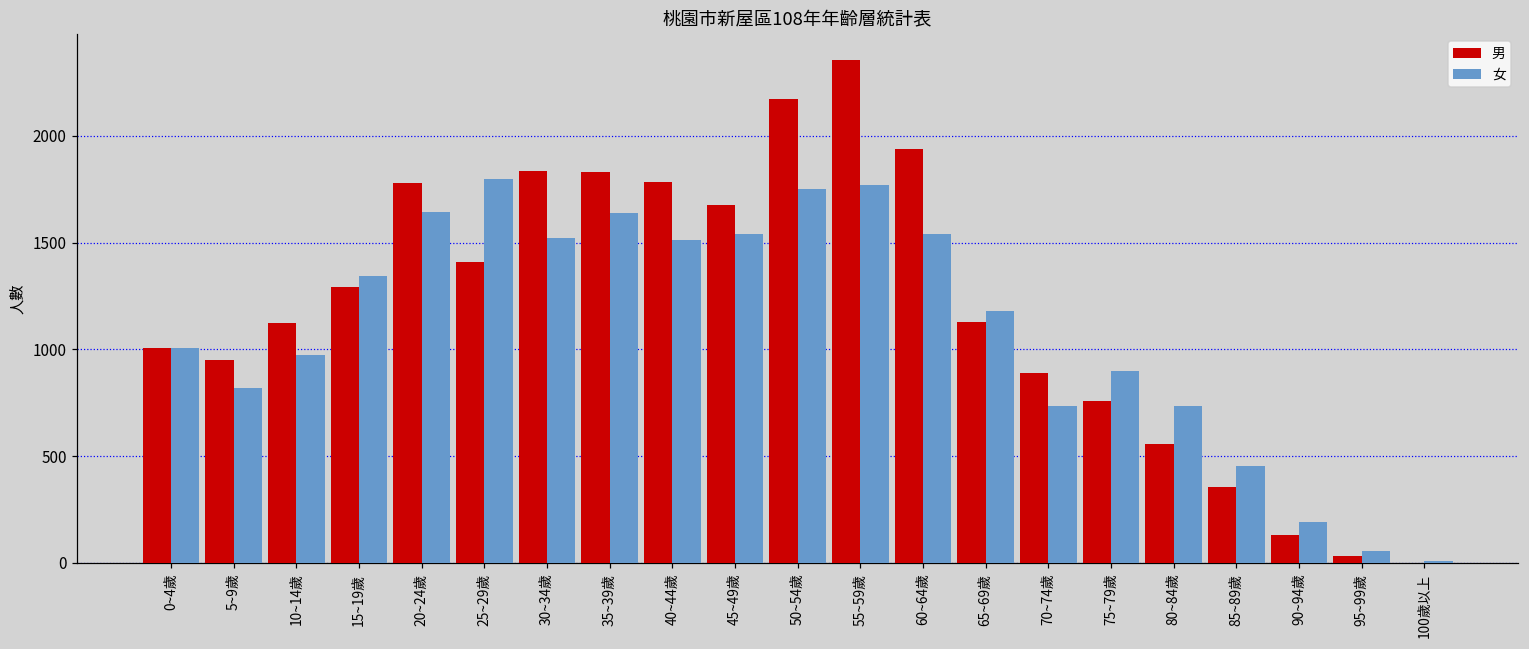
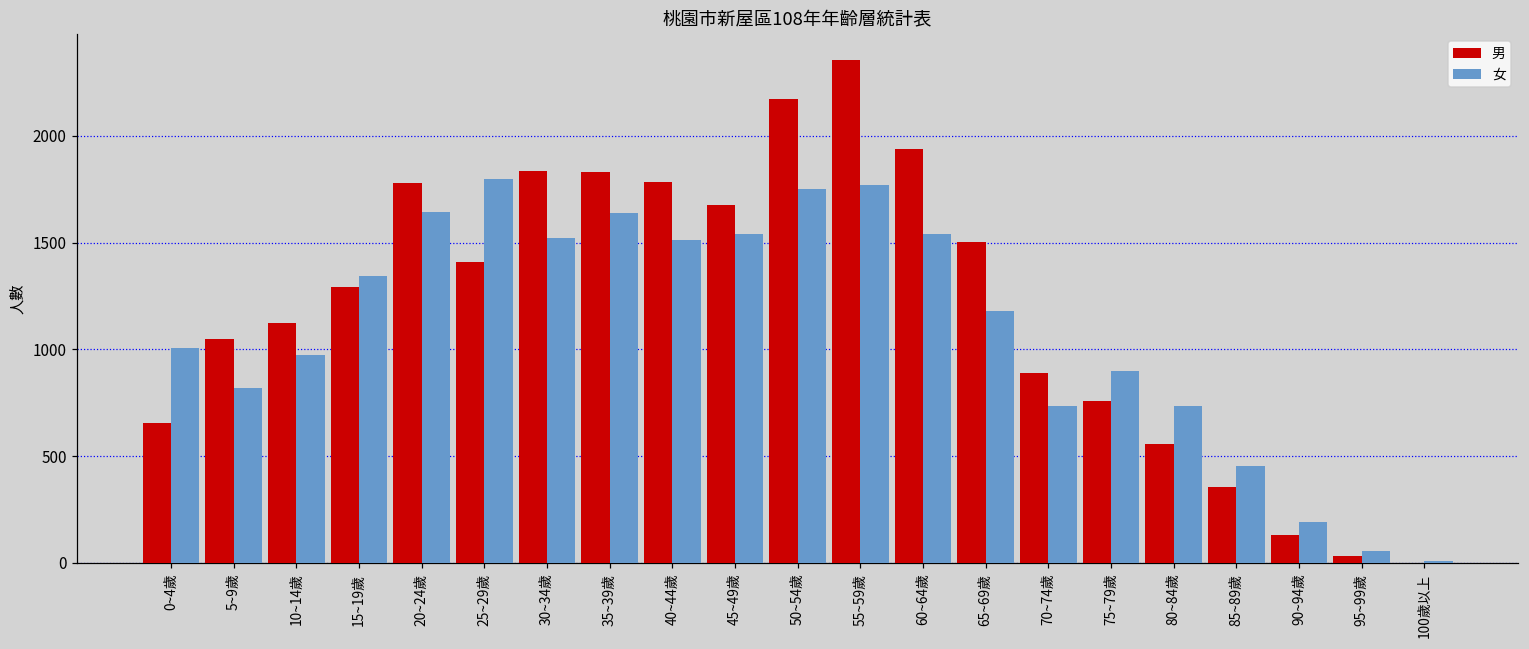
  {
    "男": {
-     "0~4歲": 1010,
-     "5~9歲": 950,
+     "0~4歲": 650,
+     "5~9歲": 1050,
      "10~14歲": 1120,
      "15~19歲": 1290,
      "20~24歲": 1780,
      "25~29歲": 1410,
      "30~34歲": 1830,
      "35~39歲": 1830,
      "40~44歲": 1790,
      "45~49歲": 1680,
      "50~54歲": 2170,
      "55~59歲": 2360,
      "60~64歲": 1940,
-     "65~69歲": 1130,
+     "65~69歲": 1500,
      "70~74歲": 890,
      "75~79歲": 760,
      "80~84歲": 560,
      "85~89歲": 360,
      "90~94歲": 130,
      "95~99歲": 30
    },
    "女": {
      "0~4歲": 1010,
      "5~9歲": 820,
      "10~14歲": 980,
      "15~19歲": 1340,
      "20~24歲": 1650,
      "25~29歲": 1800,
      "30~34歲": 1520,
      "35~39歲": 1640,
      "40~44歲": 1510,
      "45~49歲": 1540,
      "50~54歲": 1750,
      "55~59歲": 1770,
      "60~64歲": 1540,
      "65~69歲": 1180,
      "70~74歲": 740,
      "75~79歲": 900,
      "80~84歲": 740,
      "85~89歲": 460,
      "90~94歲": 190,
      "95~99歲": 60
    }
  }
